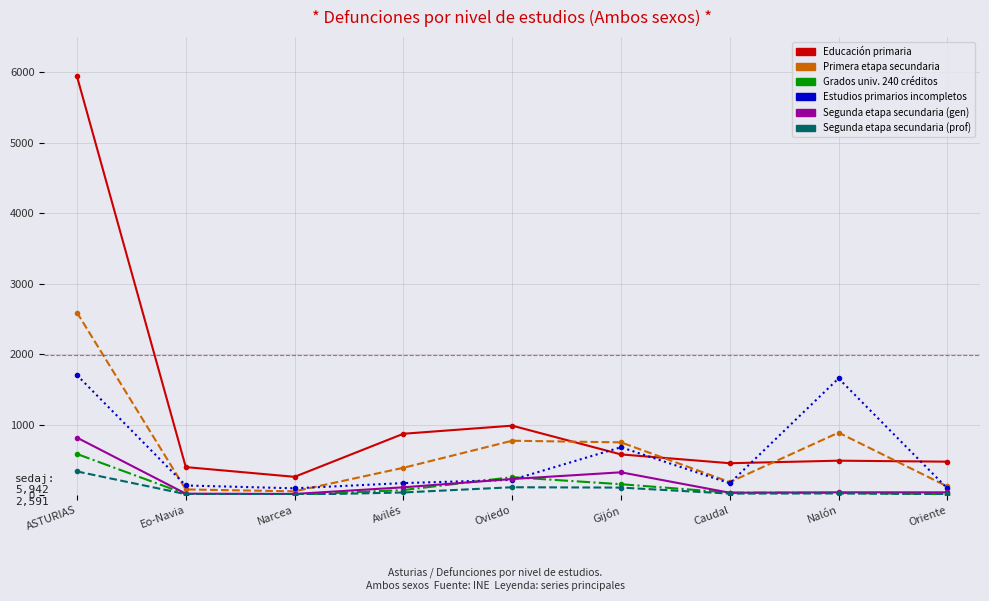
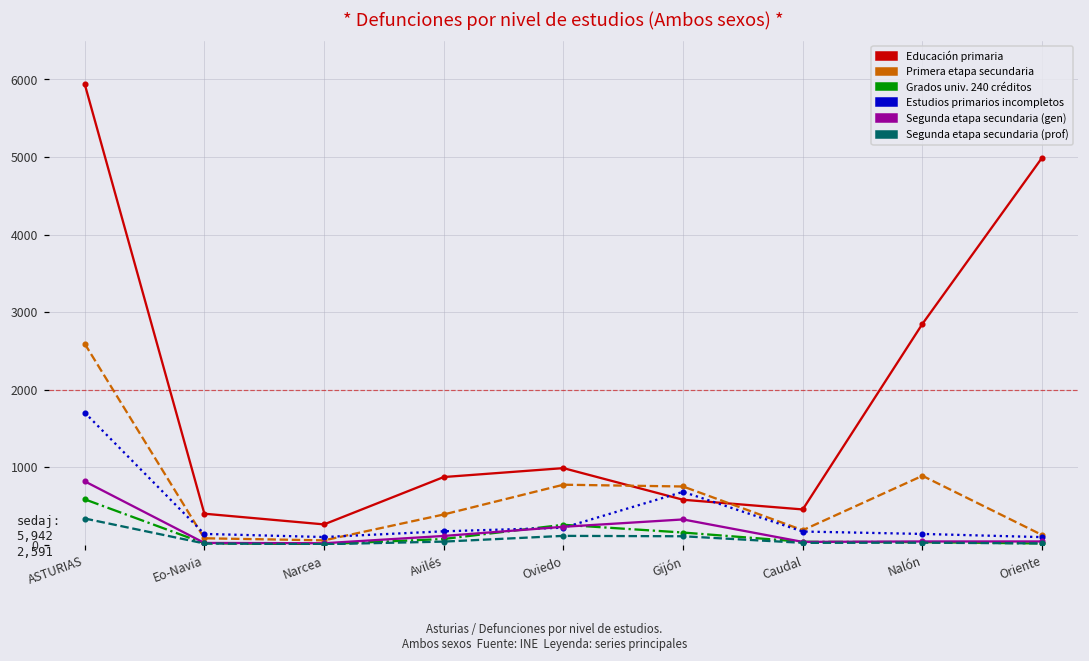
  {
    "Educación primaria": {
      "ASTURIAS": 5900,
      "Eo-Navia": 400,
      "Narcea": 300,
      "Avilés": 900,
      "Oviedo": 1000,
      "Gijón": 600,
      "Caudal": 500,
-     "Nalón": 500,
-     "Oriente": 500
+     "Nalón": 2800,
+     "Oriente": 5000
    },
    "Primera etapa secundaria": {
      "ASTURIAS": 2600,
      "Eo-Navia": 100,
      "Narcea": 100,
      "Avilés": 400,
      "Oviedo": 800,
      "Gijón": 700,
      "Nalón": 900
    },
    "Grados univ. 240 créditos": {
      "ASTURIAS": 600,
      "Gijón": 200
    },
    "Estudios primarios incompletos": {
      "ASTURIAS": 1700,
      "Eo-Navia": 100,
      "Narcea": 100,
      "Avilés": 200,
      "Gijón": 700,
-     "Nalón": 1700
+     "Nalón": 100
    },
    "Segunda etapa secundaria (gen)": {
      "ASTURIAS": 800,
      "Avilés": 100,
      "Gijón": 300
    },
    "Segunda etapa secundaria (prof)": {
      "ASTURIAS": 300,
      "Oviedo": 100,
      "Gijón": 100
    }
  }
